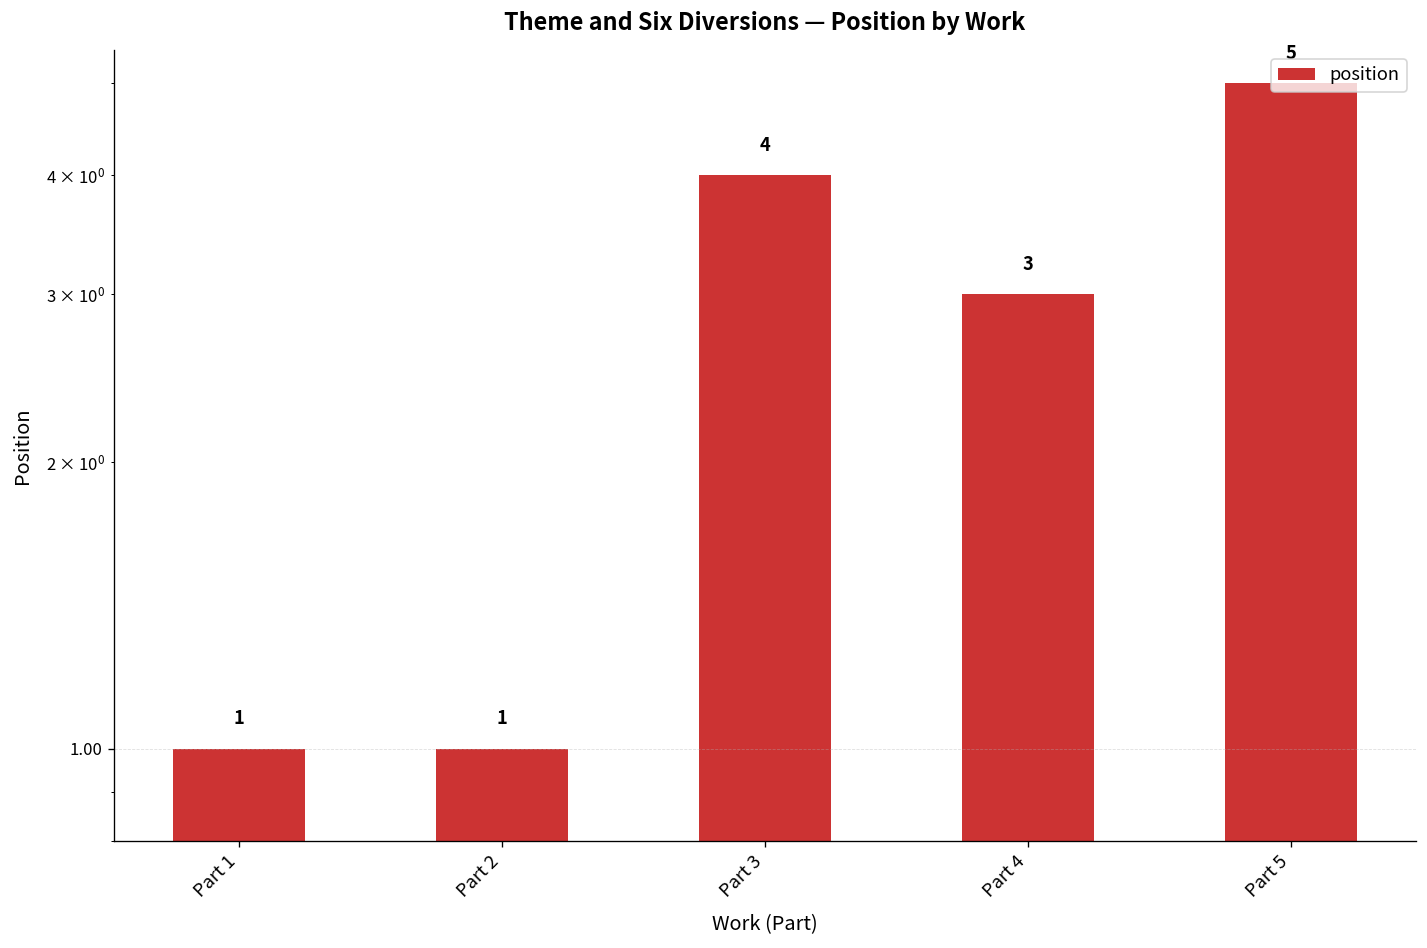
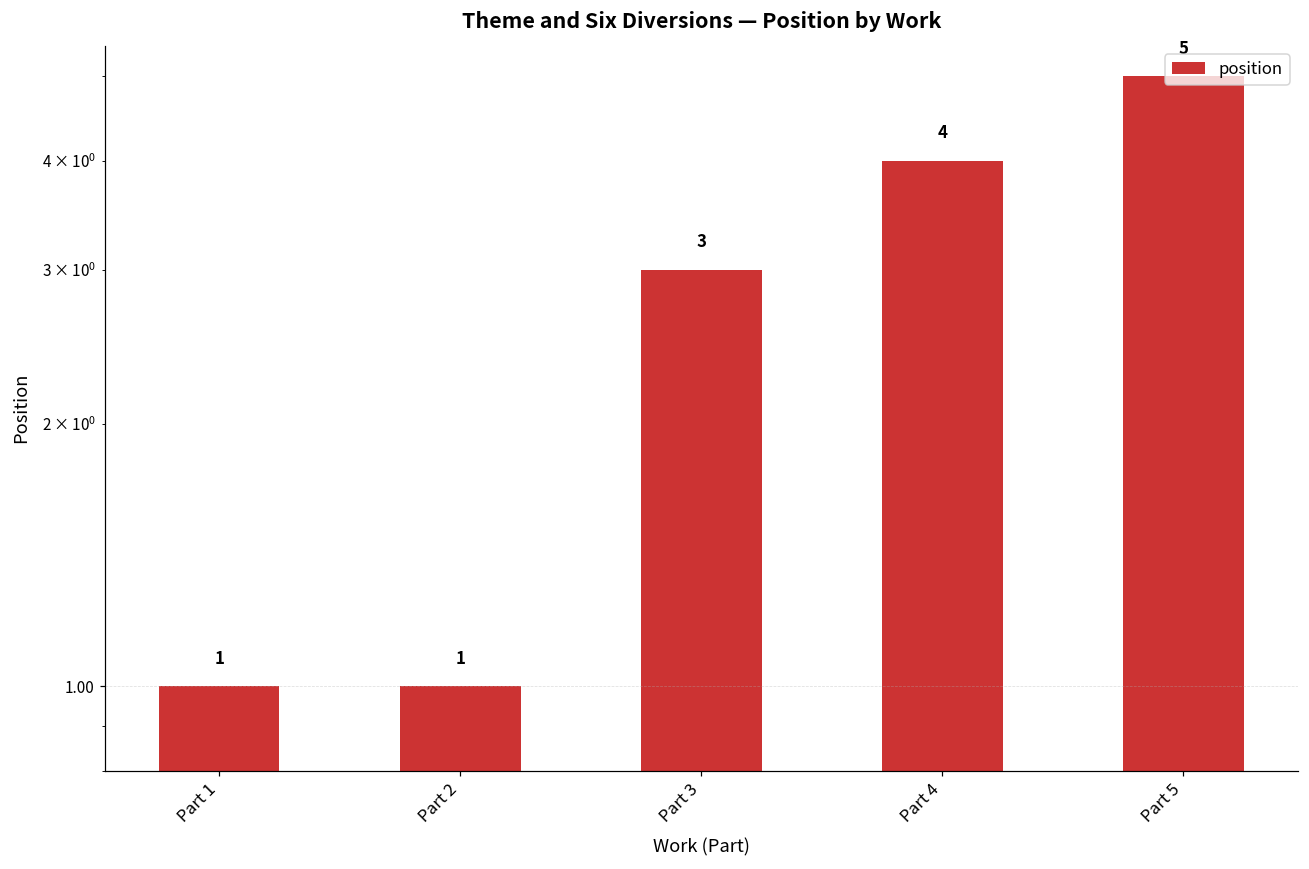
  {
    "Part 1": 1,
    "Part 2": 1,
-   "Part 3": 4,
-   "Part 4": 3
+   "Part 3": 3,
+   "Part 4": 4
  }
